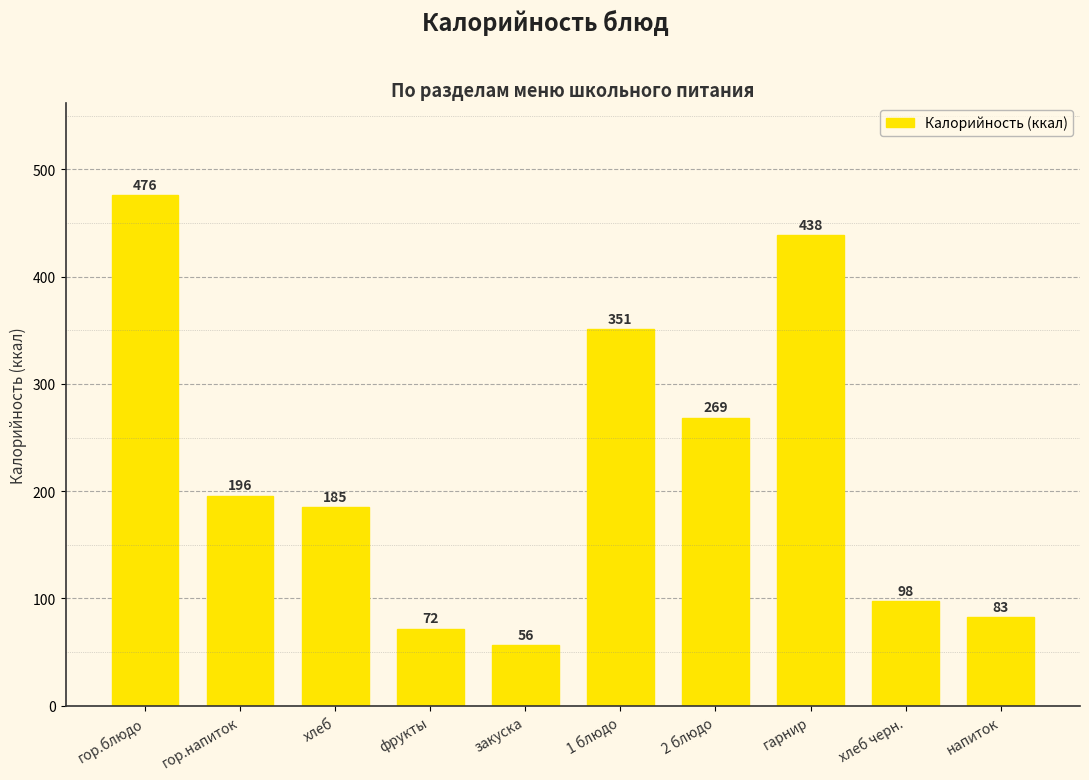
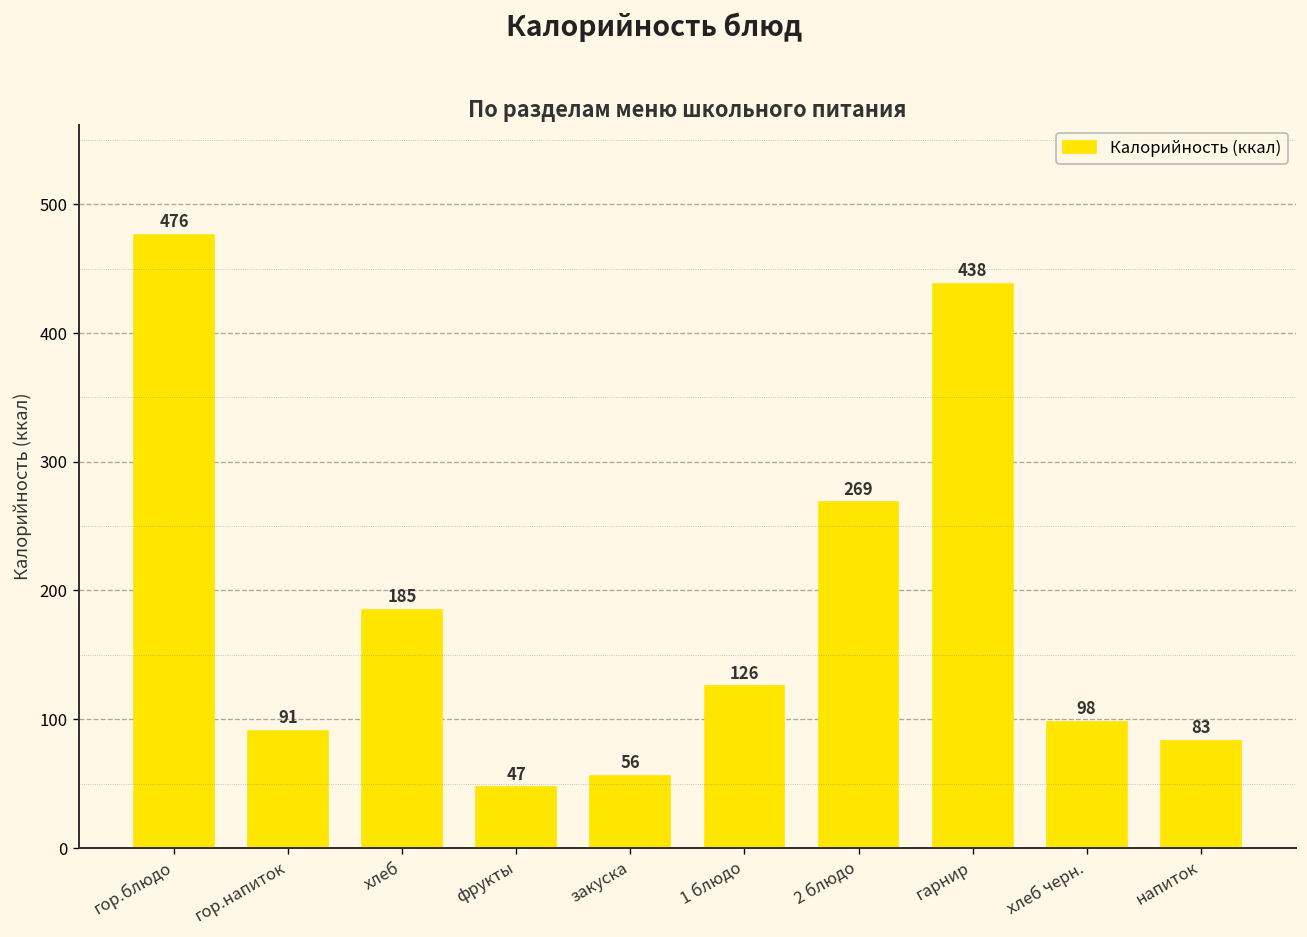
  {
    "гор.блюдо": 476,
-   "гор.напиток": 196,
+   "гор.напиток": 91,
    "хлеб": 185,
-   "фрукты": 72,
+   "фрукты": 47,
    "закуска": 56,
-   "1 блюдо": 351,
+   "1 блюдо": 126,
    "2 блюдо": 269,
    "гарнир": 438,
    "хлеб черн.": 98,
    "напиток": 83
  }
